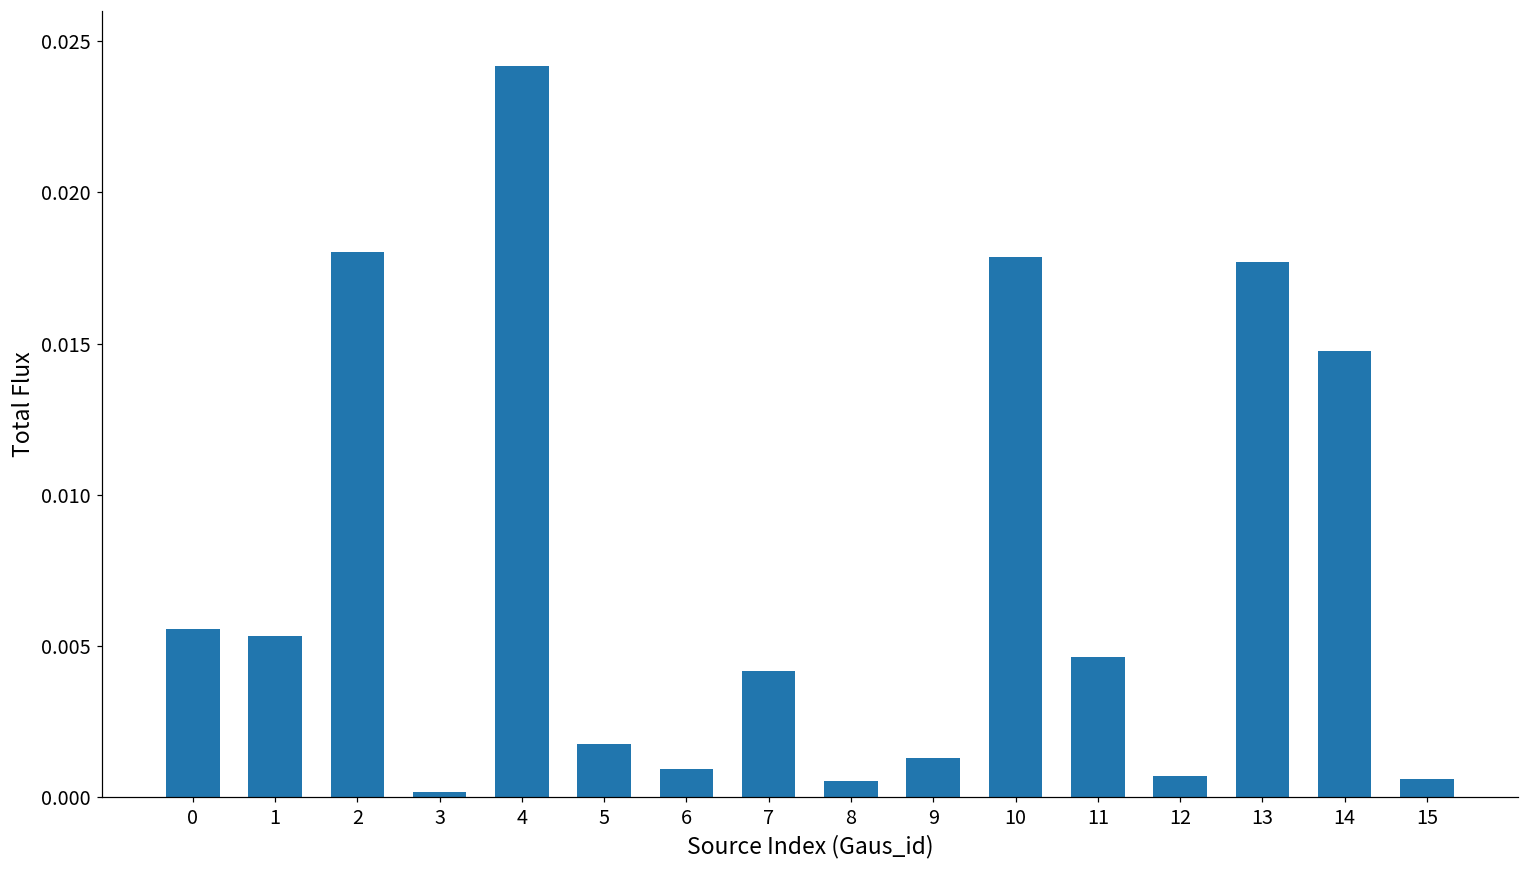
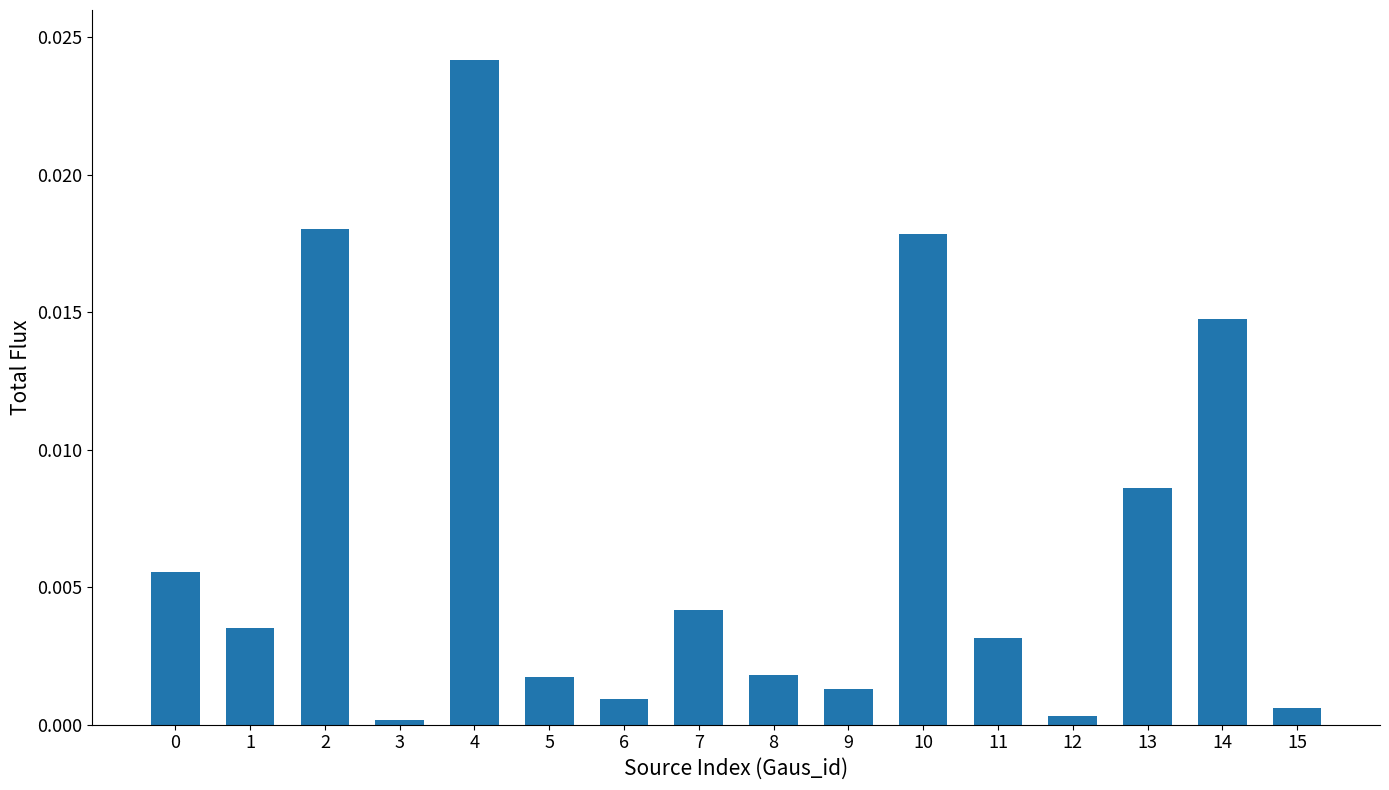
  {
    "0": 0.0056,
-   "1": 0.0053,
+   "1": 0.0035,
    "2": 0.0180,
    "3": 0.0002,
    "4": 0.0242,
    "5": 0.0017,
    "6": 0.0009,
    "7": 0.0042,
-   "8": 0.0005,
+   "8": 0.0018,
    "9": 0.0013,
    "10": 0.0179,
-   "11": 0.0046,
-   "12": 0.0007,
-   "13": 0.0177,
+   "11": 0.0031,
+   "12": 0.0003,
+   "13": 0.0086,
    "14": 0.0148,
    "15": 0.0006
  }
